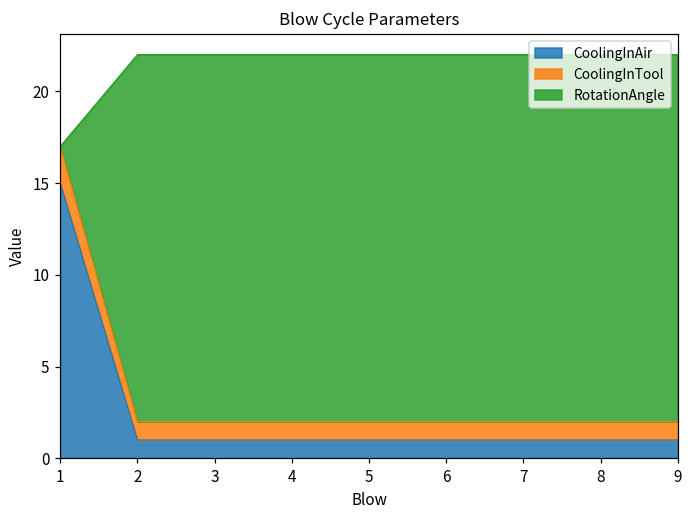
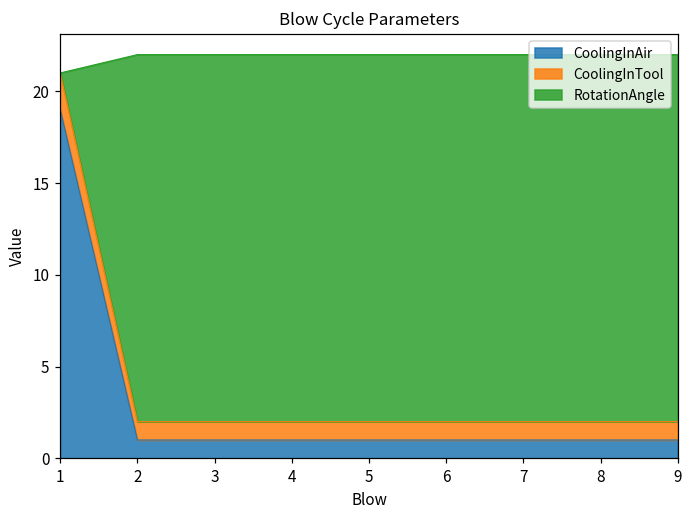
  {
    "CoolingInAir": {
-     "1": 15,
+     "1": 19,
      "2": 1,
      "3": 1,
      "4": 1,
      "5": 1,
      "6": 1,
      "7": 1,
      "8": 1,
      "9": 1
    },
    "CoolingInTool": {
      "2": 1,
      "3": 1,
      "4": 1,
      "5": 1,
      "6": 1,
      "7": 1,
      "8": 1,
      "9": 1
    },
    "RotationAngle": {
      "2": 20,
      "3": 20,
      "4": 20,
      "5": 20,
      "6": 20,
      "7": 20,
      "9": 20
    }
  }
